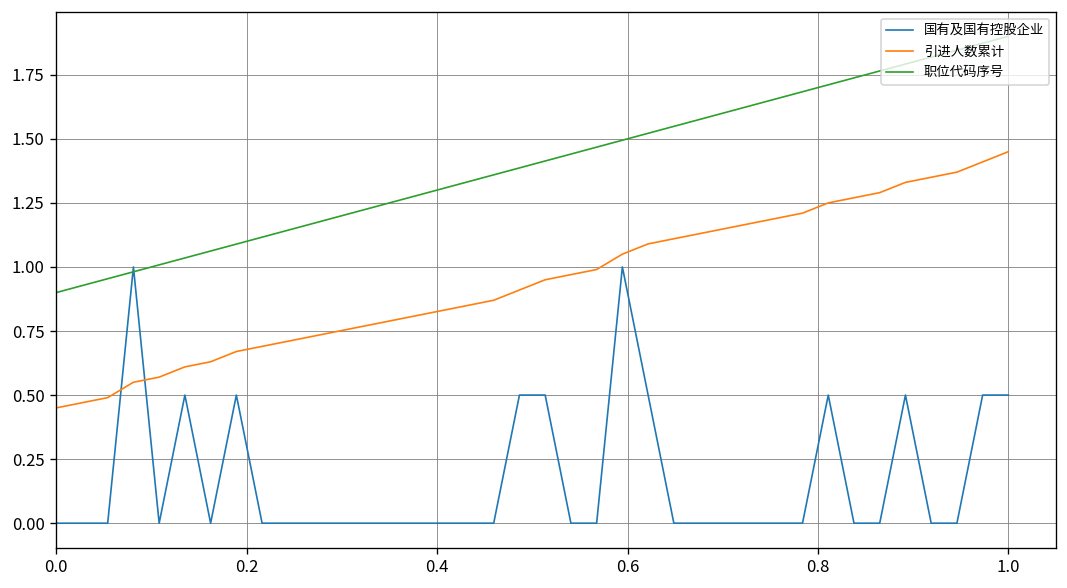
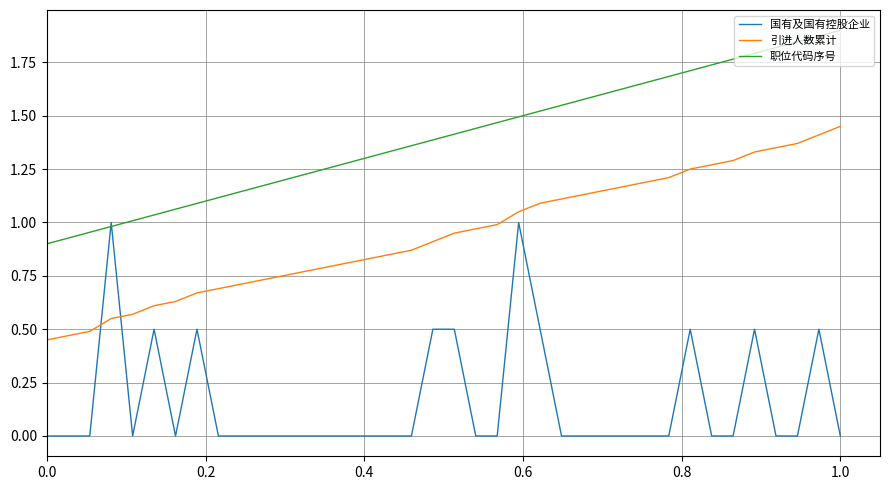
  {
    "国有及国有控股企业": {
      "0.0": 0.00,
-     "1.0": 0.50
+     "1.0": 0.00
    },
    "引进人数累计": {
      "0.0": 0.45,
      "1.0": 1.45
    },
    "职位代码序号": {
      "0.0": 0.90
    }
  }
